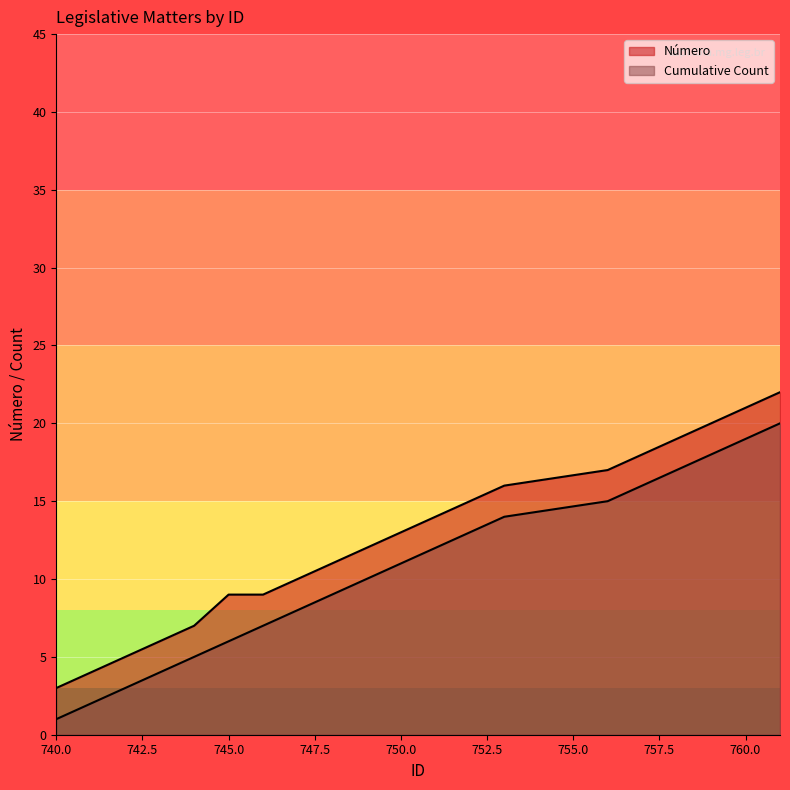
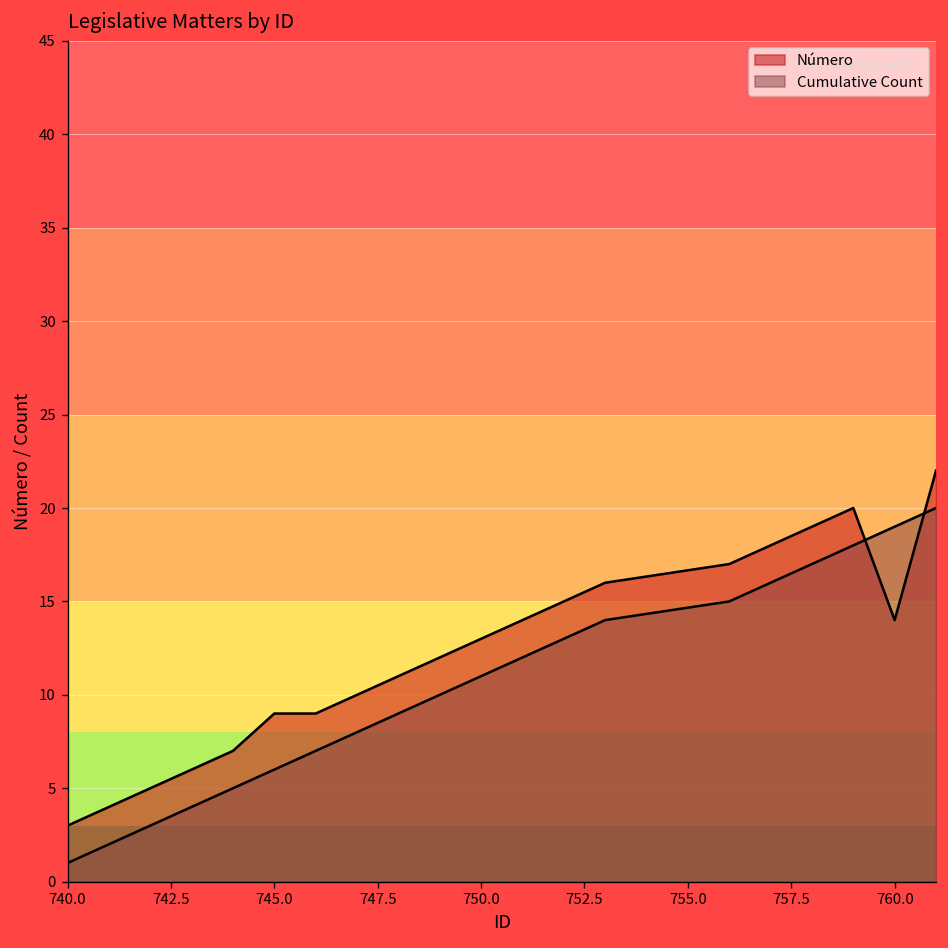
  {
    "Número": {
      "740.0": 3,
      "745.0": 9,
      "750.0": 13,
-     "760.0": 21
+     "760.0": 14
    },
    "Cumulative Count": {
      "740.0": 1,
      "745.0": 6,
      "750.0": 11,
      "760.0": 19
    }
  }
